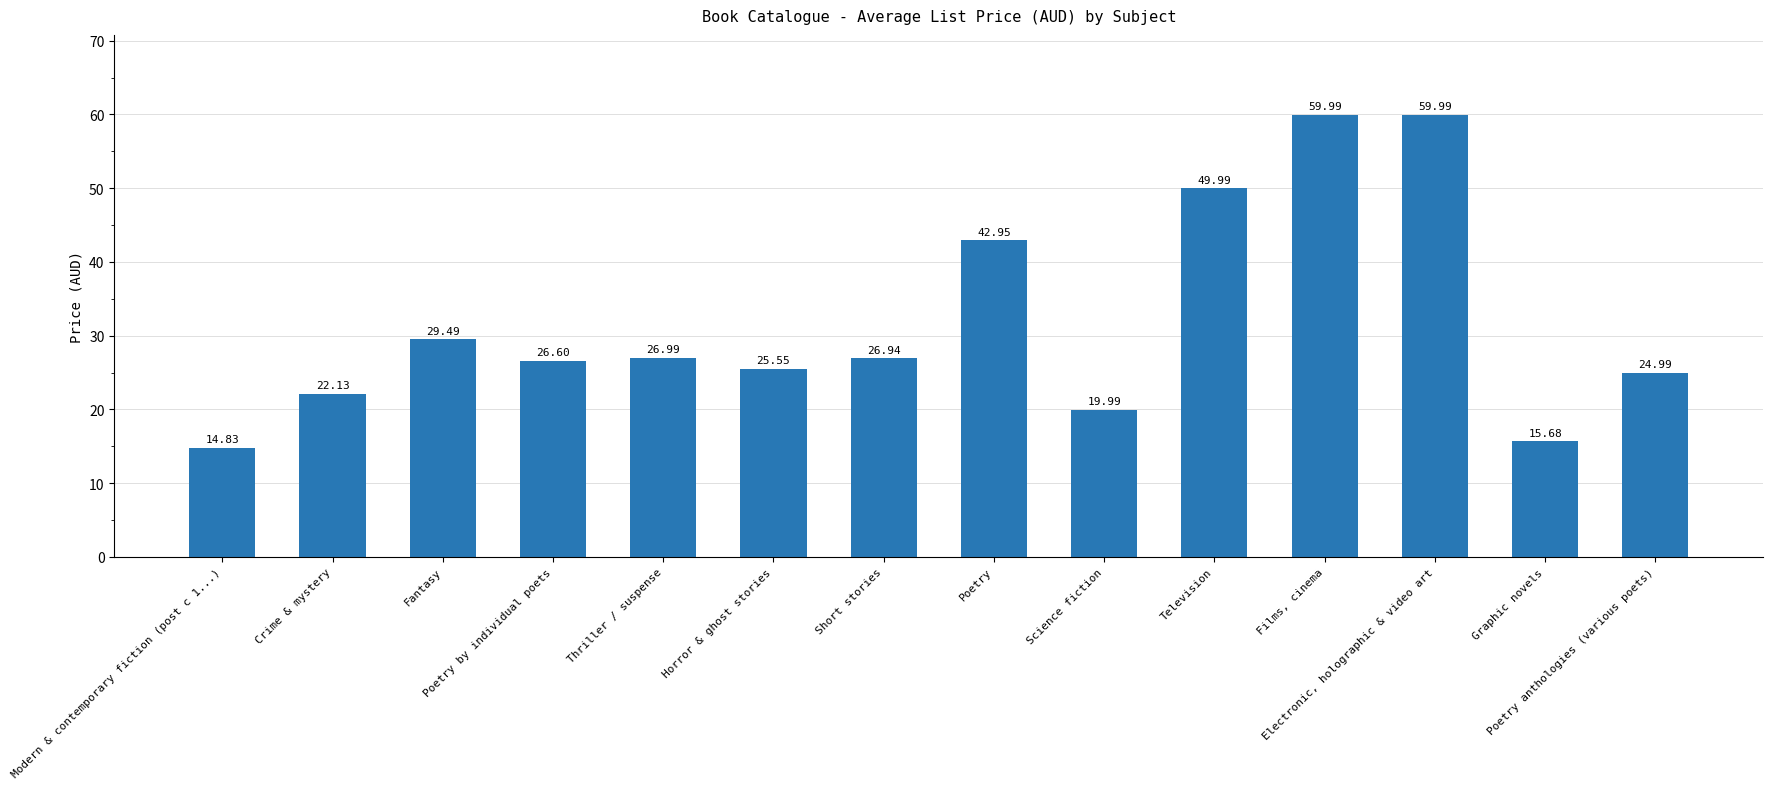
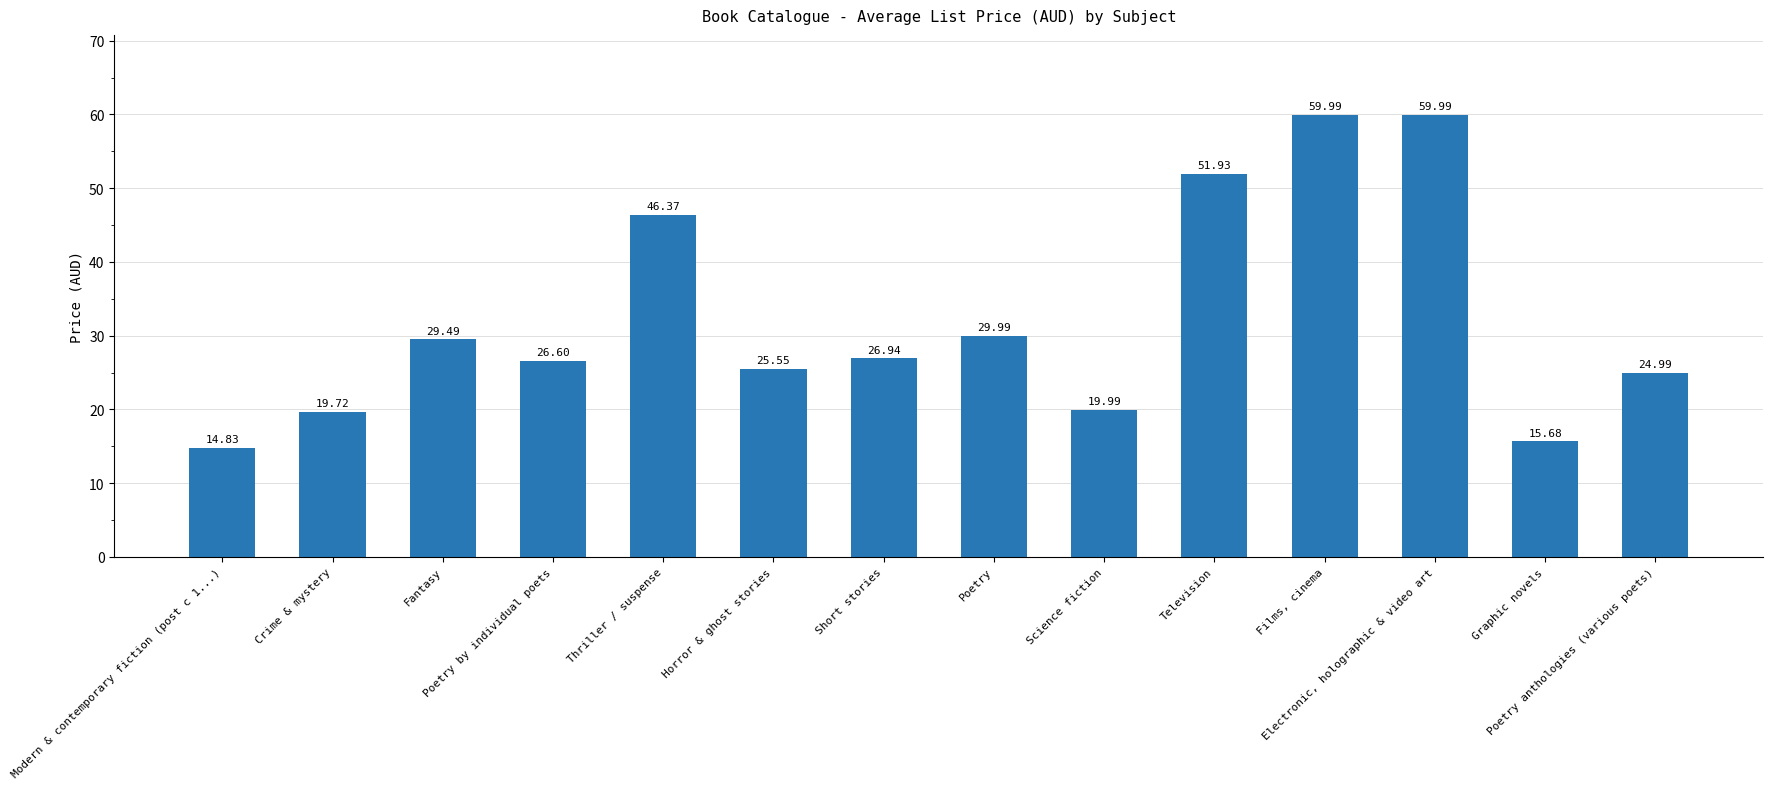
  {
    "Modern & contemporary fiction (post c 1...)": 14.83,
-   "Crime & mystery": 22.13,
+   "Crime & mystery": 19.72,
    "Fantasy": 29.49,
    "Poetry by individual poets": 26.60,
-   "Thriller / suspense": 26.99,
+   "Thriller / suspense": 46.37,
    "Horror & ghost stories": 25.55,
    "Short stories": 26.94,
-   "Poetry": 42.95,
+   "Poetry": 29.99,
    "Science fiction": 19.99,
-   "Television": 49.99,
+   "Television": 51.93,
    "Films, cinema": 59.99,
    "Electronic, holographic & video art": 59.99,
    "Graphic novels": 15.68,
    "Poetry anthologies (various poets)": 24.99
  }
